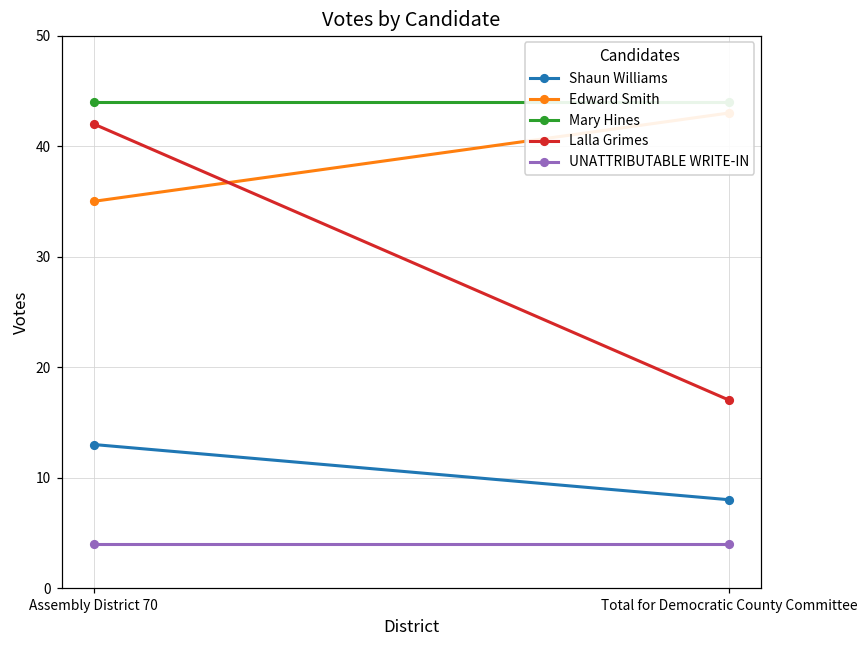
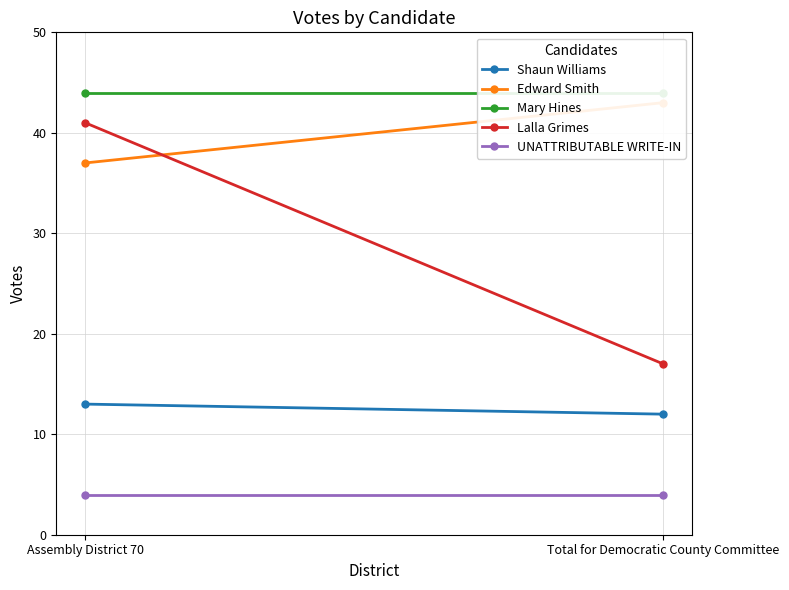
  {
    "Shaun Williams": {
      "Assembly District 70": 13,
-     "Total for Democratic County Committee": 8
+     "Total for Democratic County Committee": 12
    },
    "Edward Smith": {
-     "Assembly District 70": 35
+     "Assembly District 70": 37
    },
    "Mary Hines": {
      "Assembly District 70": 44
    },
    "Lalla Grimes": {
-     "Assembly District 70": 42,
+     "Assembly District 70": 41,
      "Total for Democratic County Committee": 17
    },
    "UNATTRIBUTABLE WRITE-IN": {
      "Assembly District 70": 4,
      "Total for Democratic County Committee": 4
    }
  }
